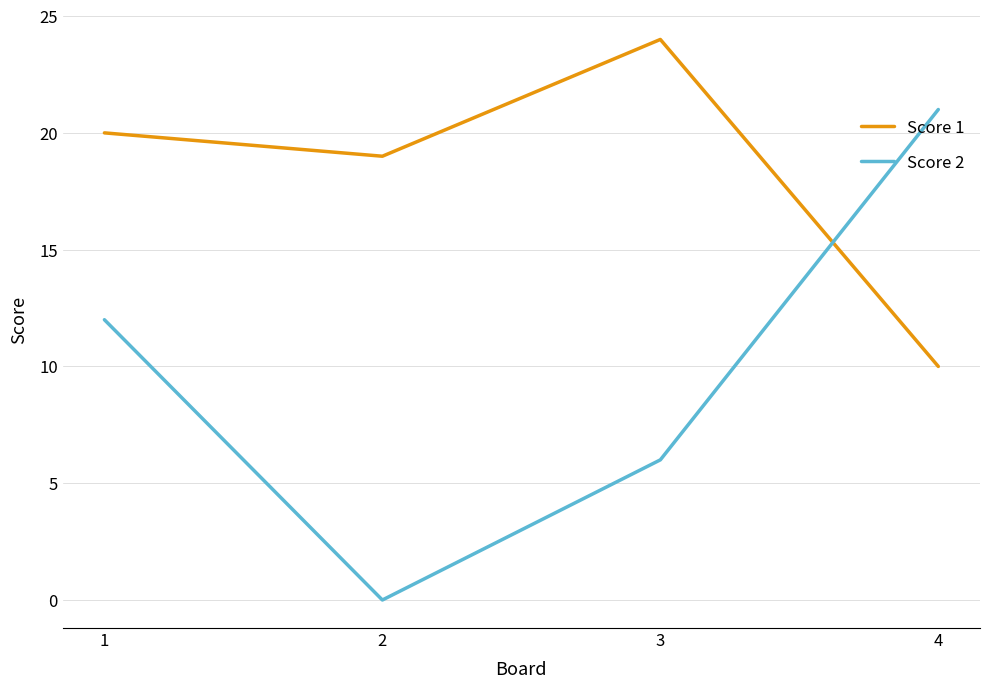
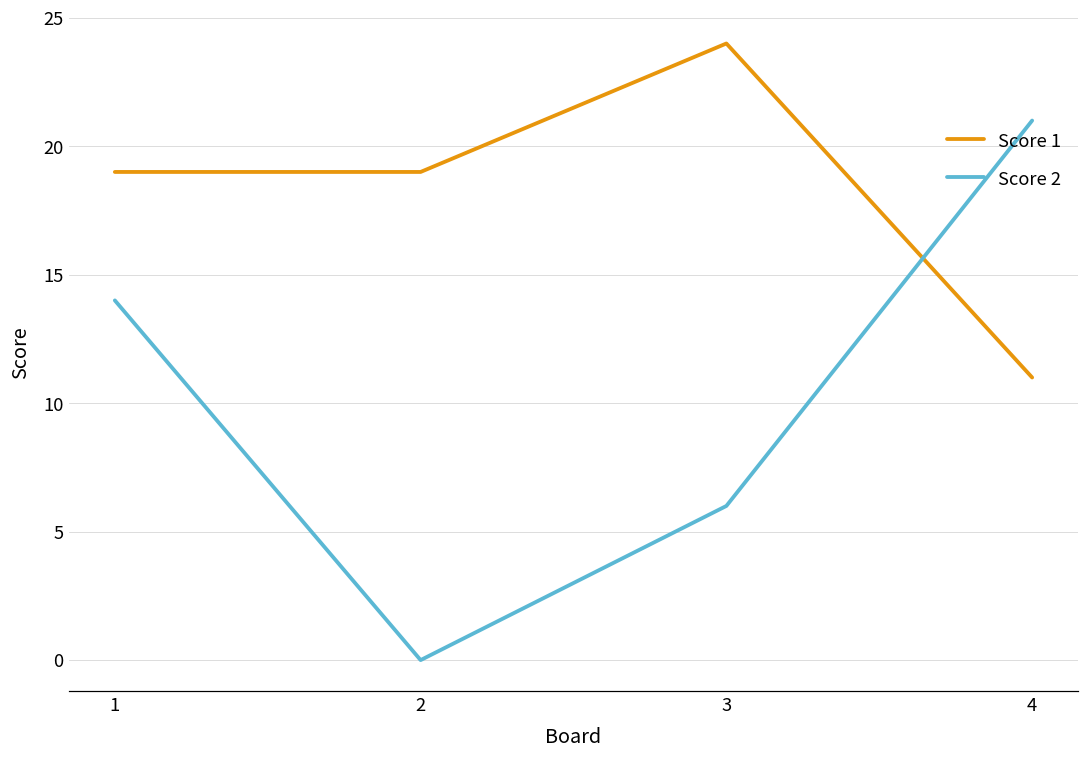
  {
    "Score 1": {
-     "1": 20,
+     "1": 19,
      "2": 19,
      "3": 24,
-     "4": 10
+     "4": 11
    },
    "Score 2": {
-     "1": 12,
+     "1": 14,
      "2": 0,
      "3": 6,
      "4": 21
    }
  }
